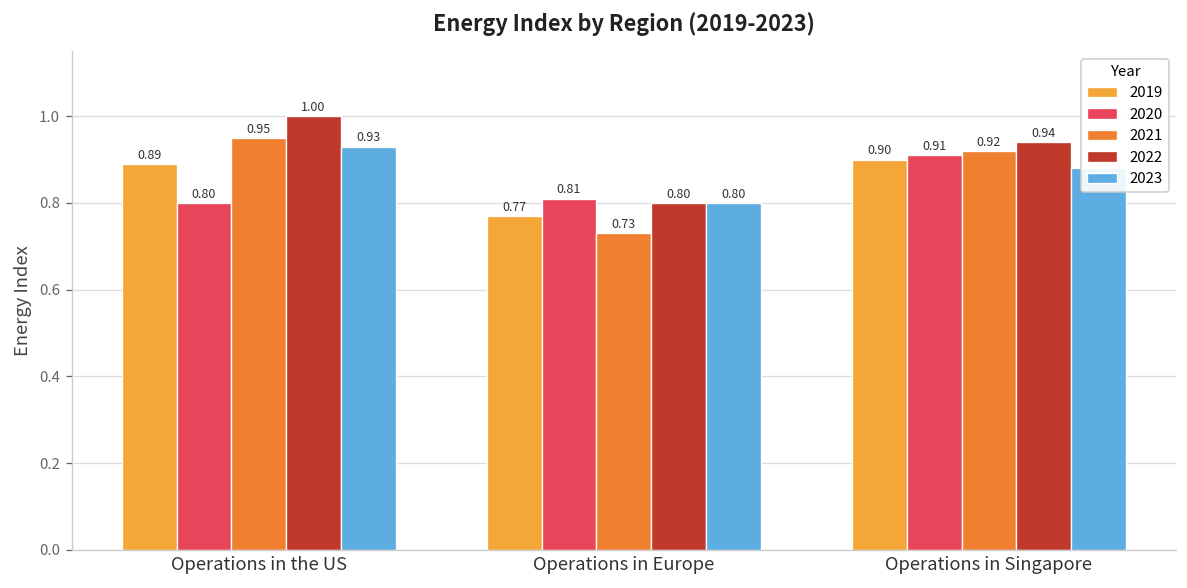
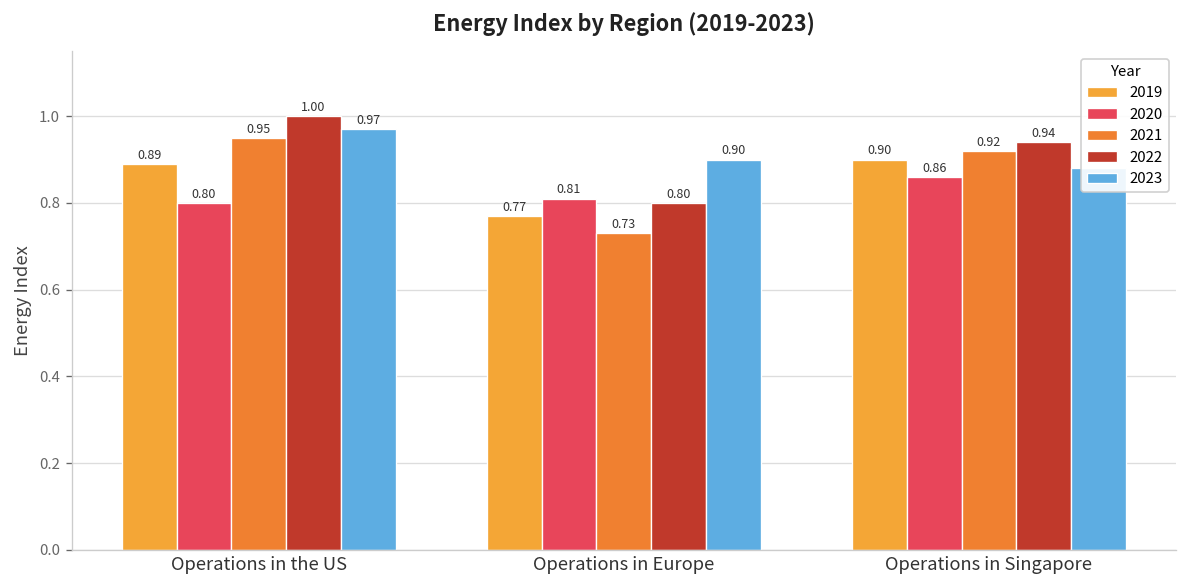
  {
    "2020": {
      "Operations in the US": 0.80,
      "Operations in Europe": 0.81,
-     "Operations in Singapore": 0.91
+     "Operations in Singapore": 0.86
    },
    "2022": {
      "Operations in the US": 1.00,
      "Operations in Europe": 0.80,
      "Operations in Singapore": 0.94
    },
    "2023": {
-     "Operations in the US": 0.93,
-     "Operations in Europe": 0.80
+     "Operations in the US": 0.97,
+     "Operations in Europe": 0.90
    }
  }
